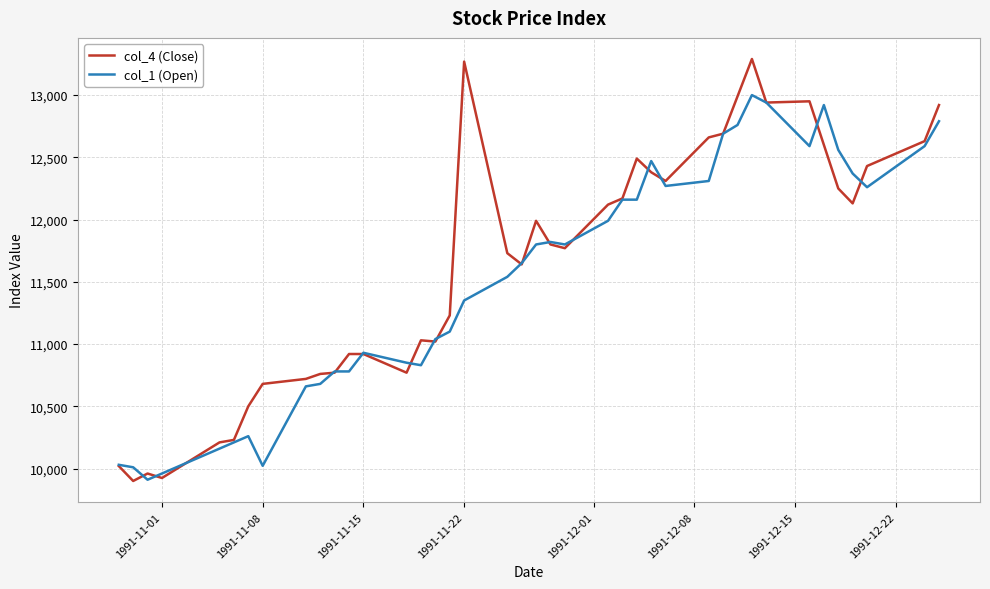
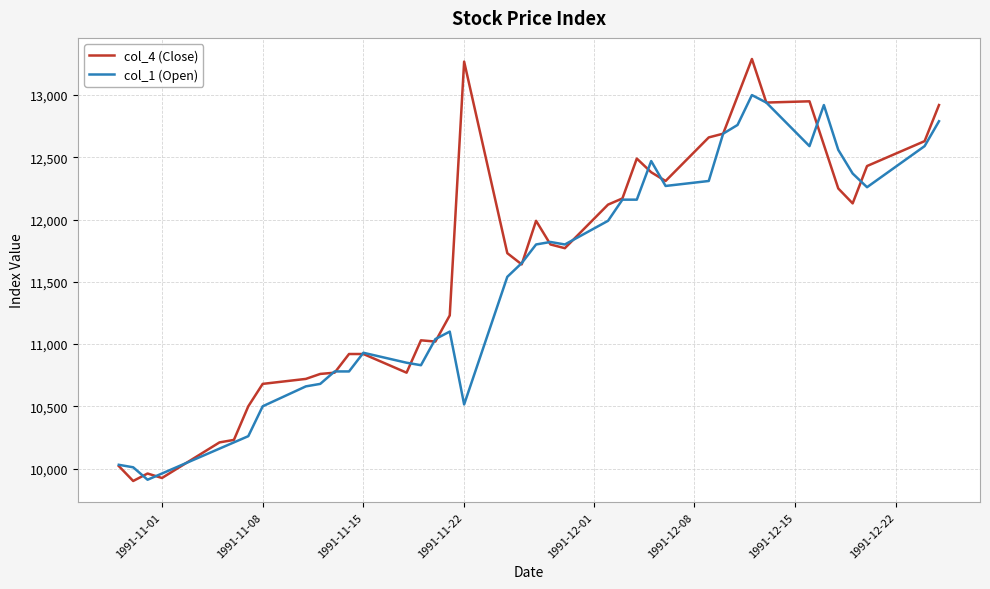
  {
    "col_4 (Close)": {
      "1991-11-01": "9,920",
      "1991-11-08": "10,680",
      "1991-11-22": "13,270"
    },
    "col_1 (Open)": {
      "1991-11-01": "9,960",
-     "1991-11-08": "10,020",
-     "1991-11-22": "11,350"
+     "1991-11-08": "10,500",
+     "1991-11-22": "10,520"
    }
  }
